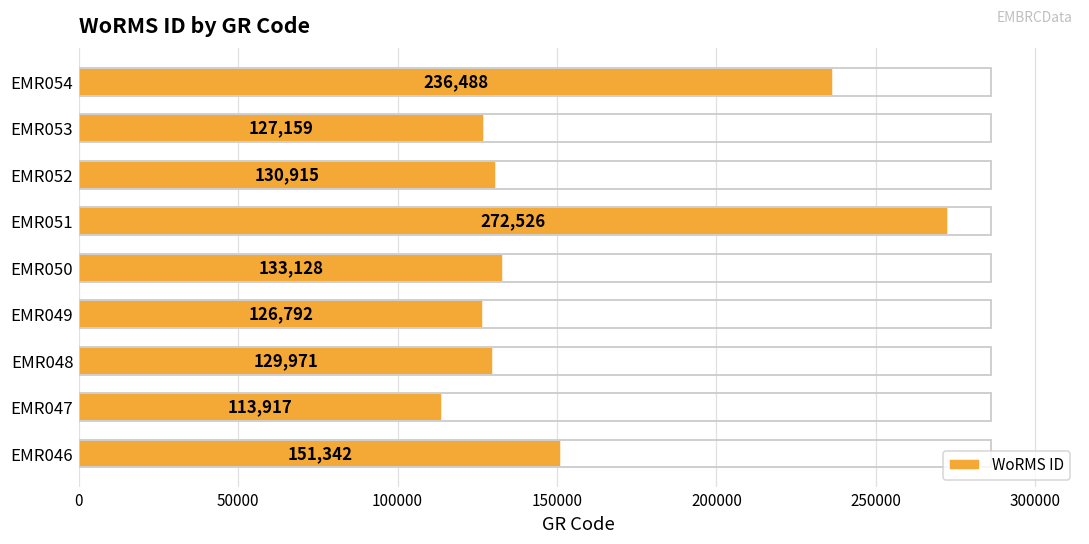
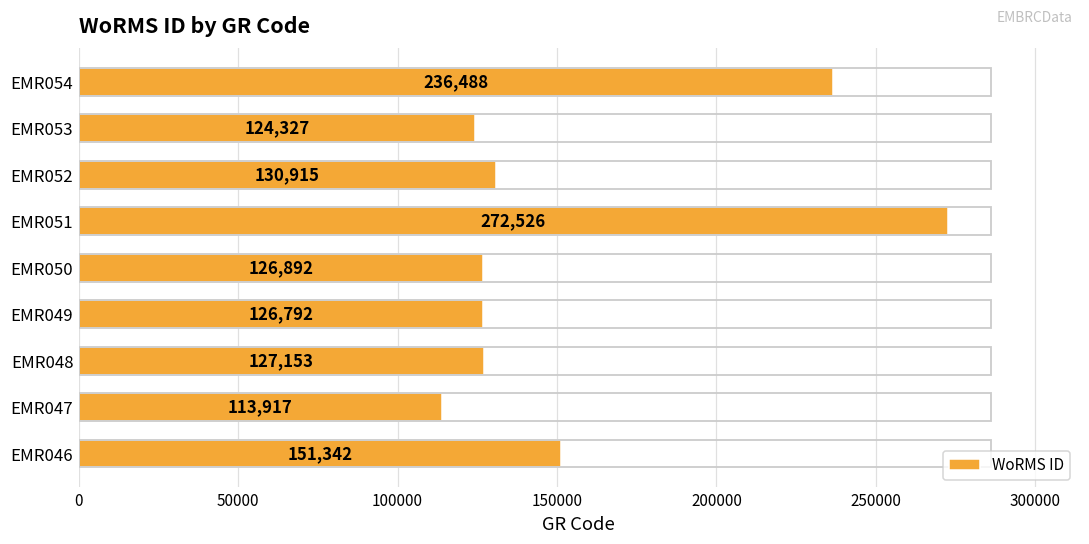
  {
    "EMR054": "236,488",
-   "EMR053": "127,159",
+   "EMR053": "124,327",
    "EMR052": "130,915",
    "EMR051": "272,526",
-   "EMR050": "133,128",
+   "EMR050": "126,892",
    "EMR049": "126,792",
-   "EMR048": "129,971",
+   "EMR048": "127,153",
    "EMR047": "113,917",
    "EMR046": "151,342"
  }
